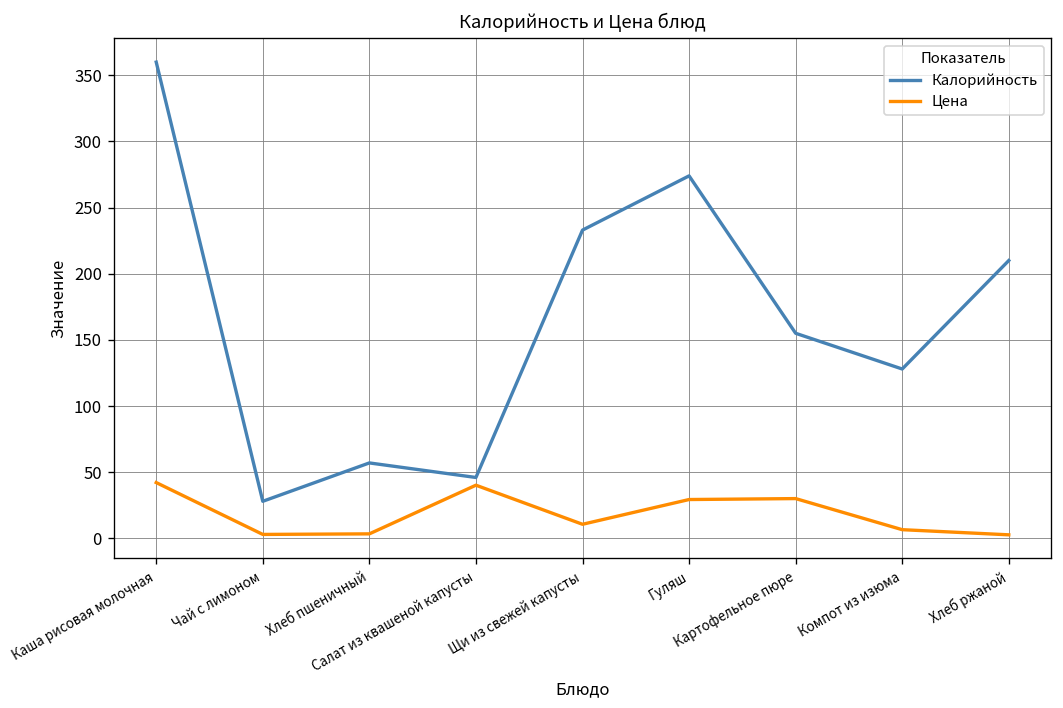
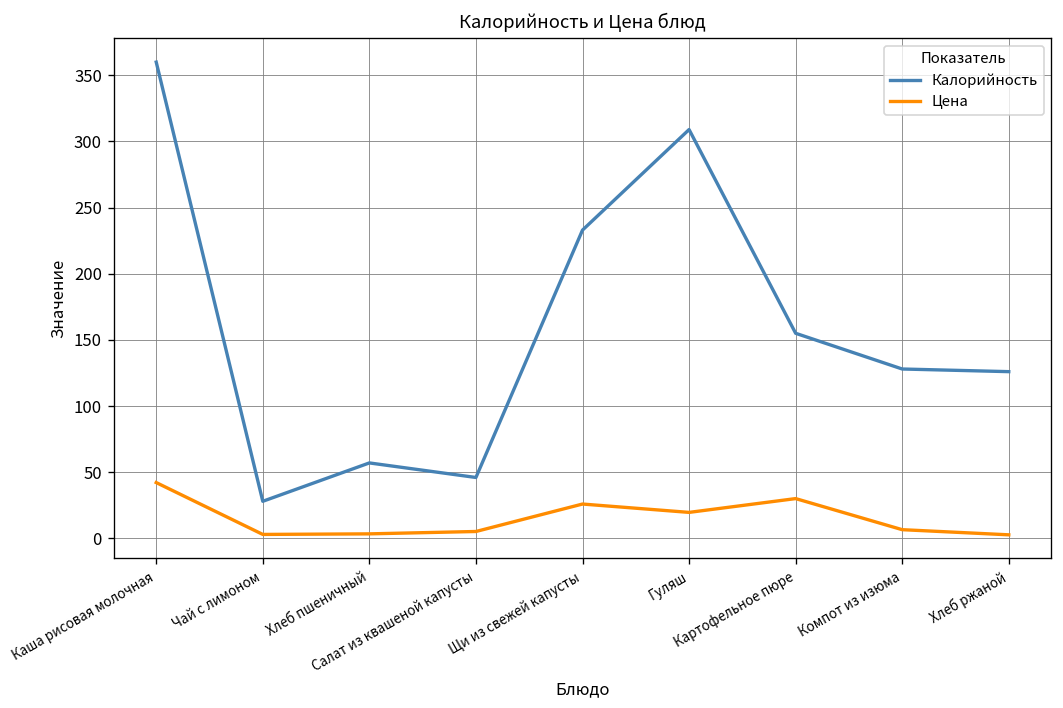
  {
    "Калорийность": {
      "Каша рисовая молочная": 360,
      "Чай с лимоном": 28,
      "Хлеб пшеничный": 57,
      "Салат из квашеной капусты": 46,
      "Щи из свежей капусты": 233,
-     "Гуляш": 274,
+     "Гуляш": 309,
      "Картофельное пюре": 155,
      "Компот из изюма": 128,
-     "Хлеб ржаной": 210
+     "Хлеб ржаной": 126
    },
    "Цена": {
      "Каша рисовая молочная": 42,
      "Чай с лимоном": 3,
      "Хлеб пшеничный": 3,
-     "Салат из квашеной капусты": 40,
-     "Щи из свежей капусты": 11,
-     "Гуляш": 29,
+     "Салат из квашеной капусты": 5,
+     "Щи из свежей капусты": 26,
+     "Гуляш": 20,
      "Картофельное пюре": 30,
      "Компот из изюма": 7,
      "Хлеб ржаной": 3
    }
  }
